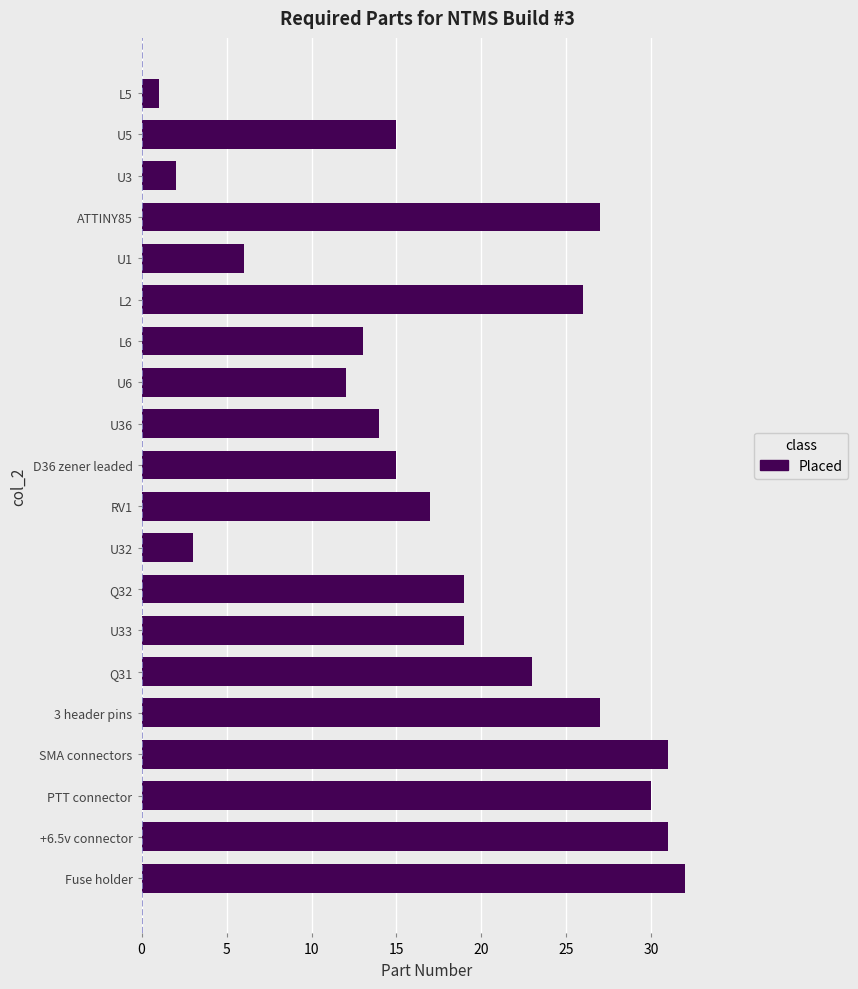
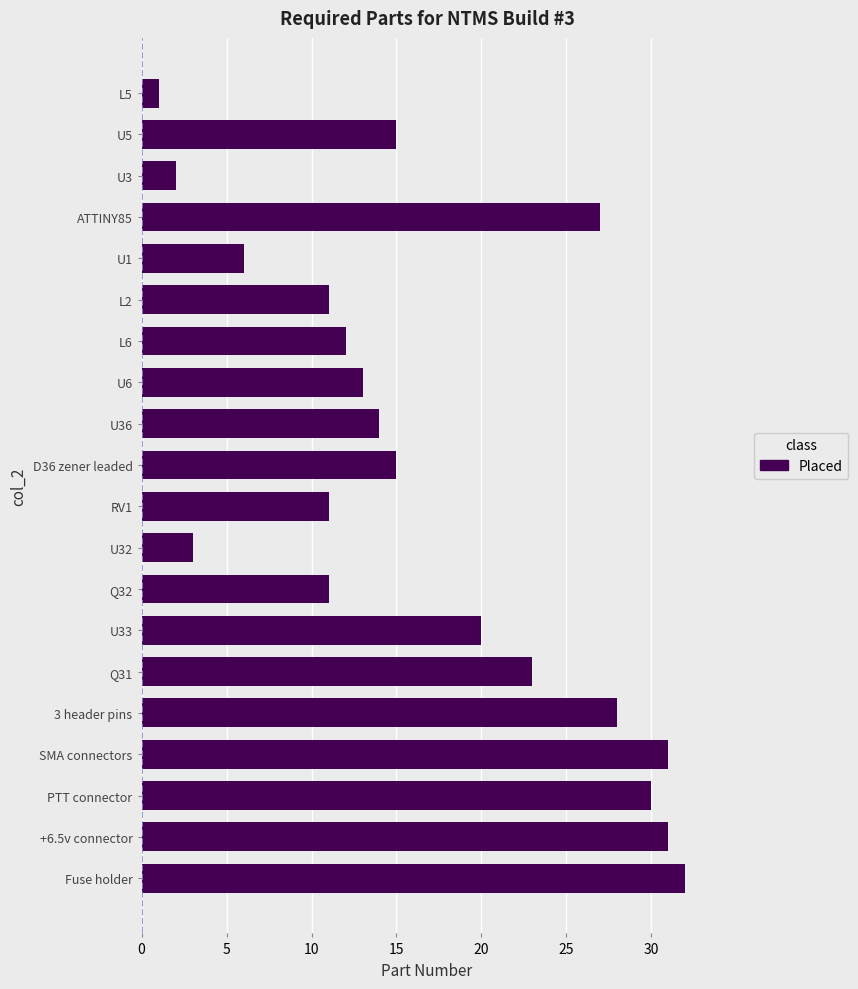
  {
    "L5": 1,
    "U5": 15,
    "U3": 2,
    "ATTINY85": 27,
    "U1": 6,
-   "L2": 26,
-   "L6": 13,
-   "U6": 12,
+   "L2": 11,
+   "L6": 12,
+   "U6": 13,
    "U36": 14,
    "D36 zener leaded": 15,
-   "RV1": 17,
+   "RV1": 11,
    "U32": 3,
-   "Q32": 19,
-   "U33": 19,
+   "Q32": 11,
+   "U33": 20,
    "Q31": 23,
-   "3 header pins": 27,
+   "3 header pins": 28,
    "SMA connectors": 31,
    "PTT connector": 30,
    "+6.5v connector": 31,
    "Fuse holder": 32
  }
